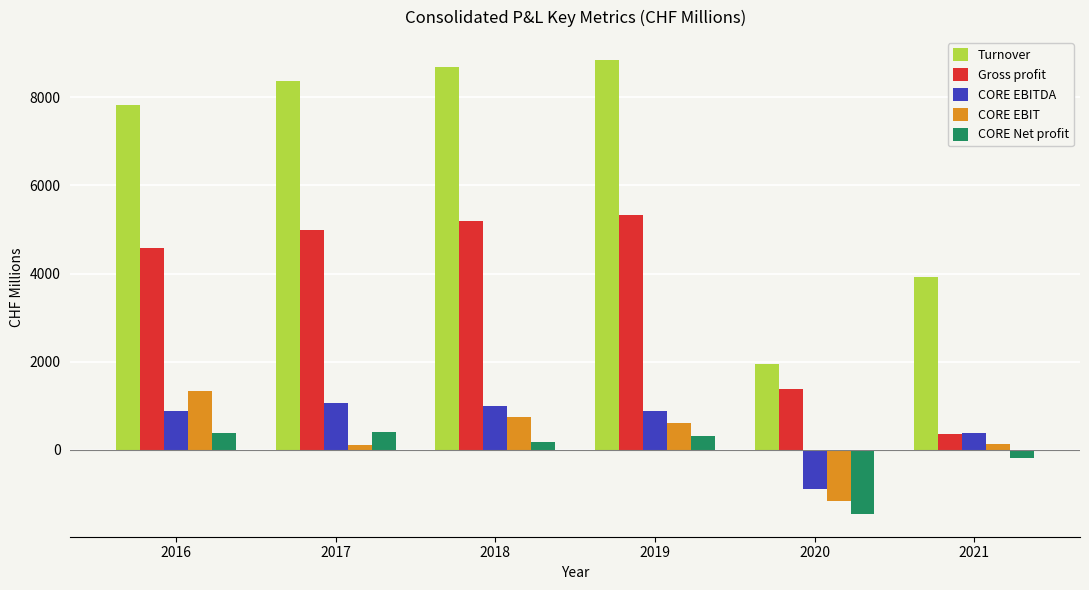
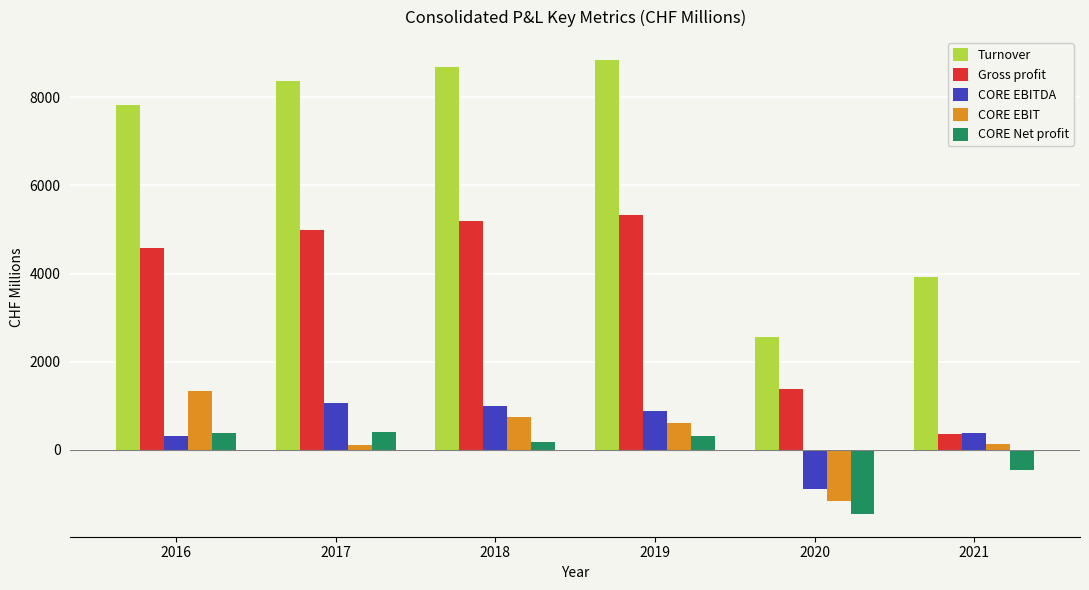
  {
    "Turnover": {
      "2016": 7800,
      "2017": 8400,
      "2018": 8700,
      "2019": 8800,
-     "2020": 1900,
+     "2020": 2600,
      "2021": 3900
    },
    "Gross profit": {
      "2016": 4600,
      "2017": 5000,
      "2018": 5200,
      "2019": 5300,
      "2020": 1400,
      "2021": 400
    },
    "CORE EBITDA": {
-     "2016": 900,
+     "2016": 300,
      "2017": 1100,
      "2018": 1000,
      "2019": 900,
      "2020": -900,
      "2021": 400
    },
    "CORE EBIT": {
      "2016": 1300,
      "2017": 100,
      "2018": 700,
      "2019": 600,
      "2020": -1200,
      "2021": 100
    },
    "CORE Net profit": {
      "2016": 400,
      "2017": 400,
      "2018": 200,
      "2019": 300,
      "2020": -1500,
-     "2021": -200
+     "2021": -500
    }
  }
